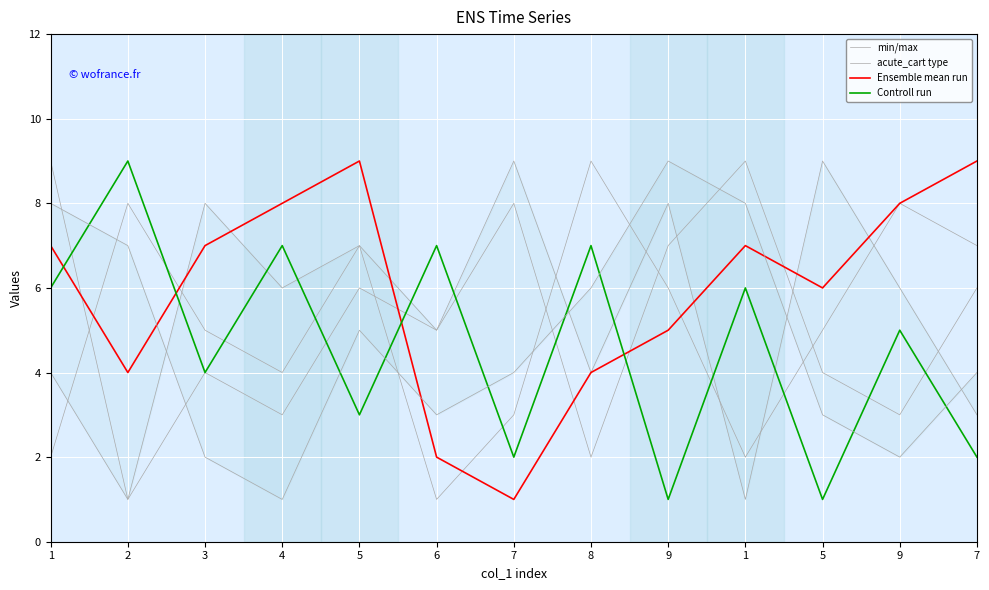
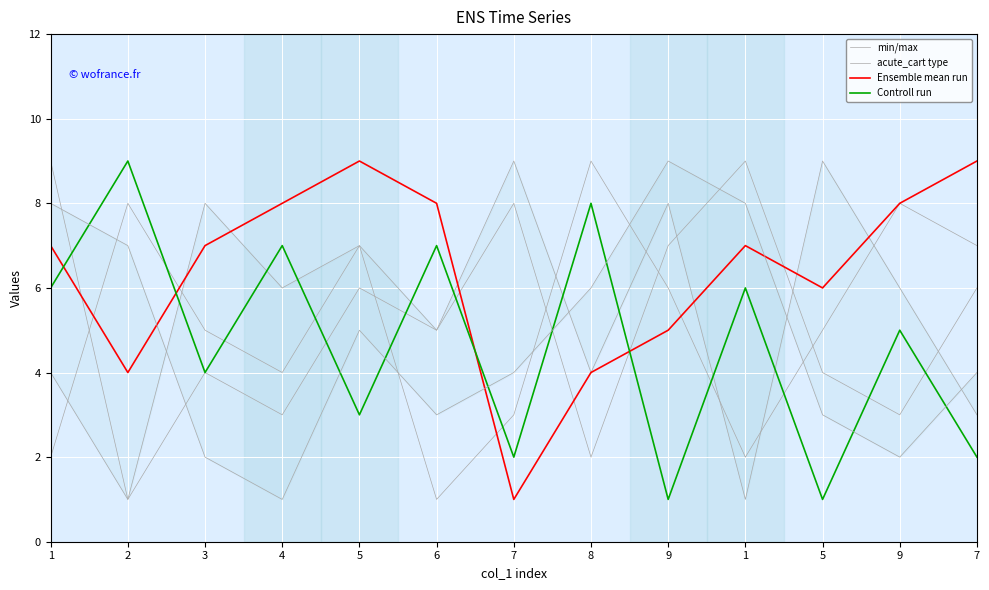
  {
    "Ensemble mean run": {
      "2": 4,
      "3": 7,
      "4": 8,
-     "6": 2
+     "6": 8
    },
    "Controll run": {
      "2": 9,
      "4": 7,
      "6": 7,
-     "8": 7
+     "8": 8
    }
  }
